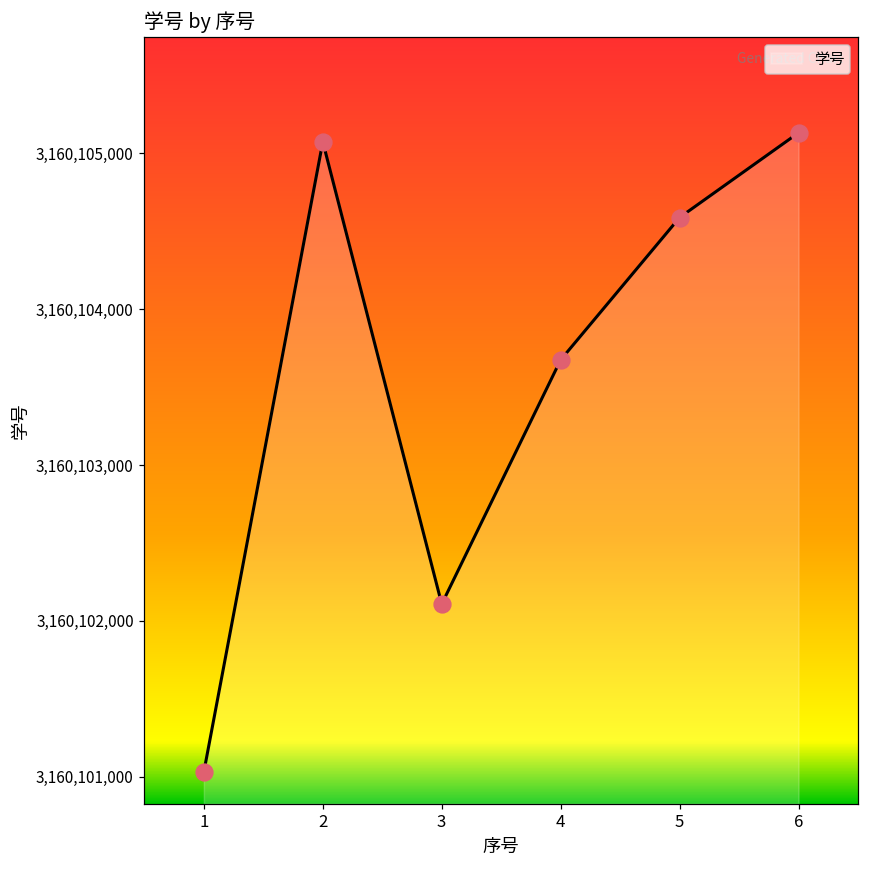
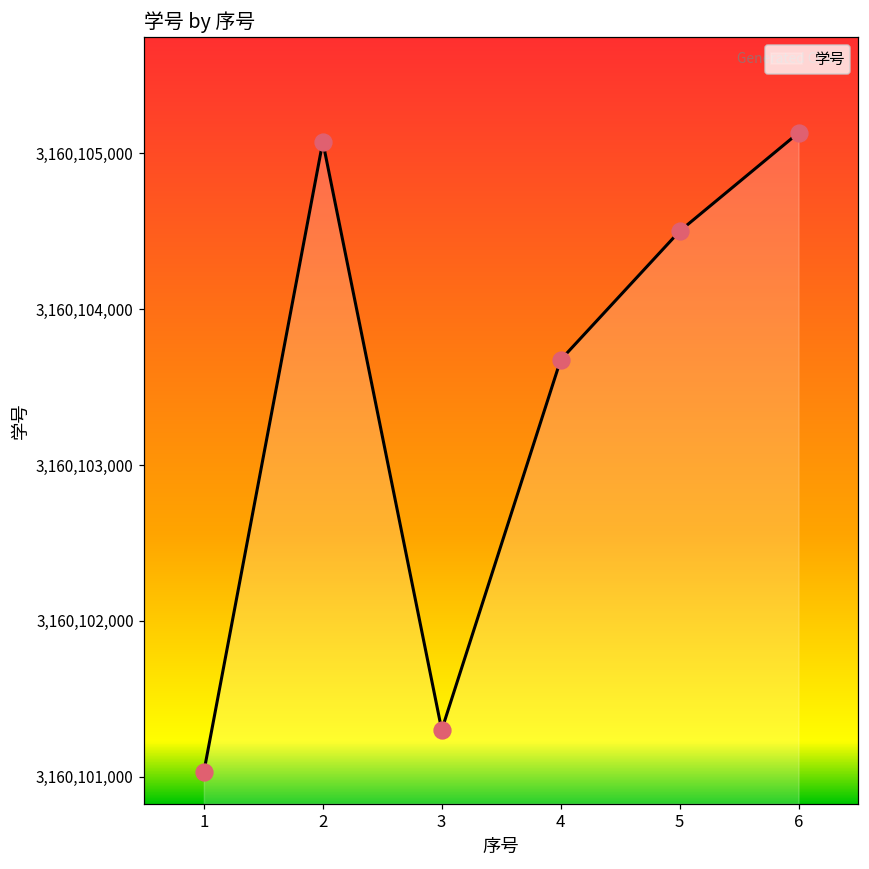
  {
    "1": "3,160,101,030",
    "2": "3,160,105,080",
-   "3": "3,160,102,110",
+   "3": "3,160,101,300",
    "4": "3,160,103,680",
-   "5": "3,160,104,590",
+   "5": "3,160,104,500",
    "6": "3,160,105,130"
  }
